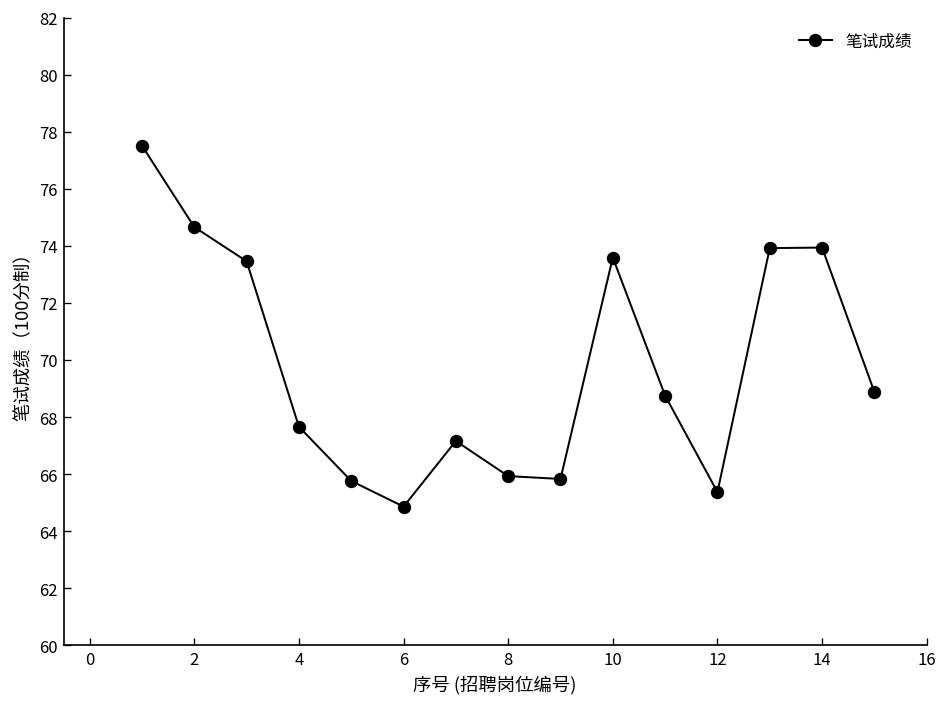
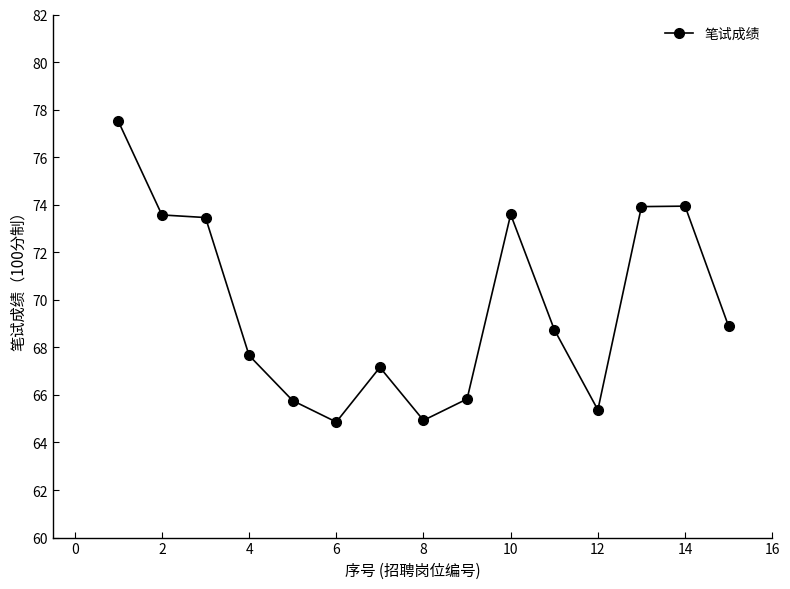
  {
-   "2": 74.7,
+   "2": 73.6,
    "4": 67.7,
    "6": 64.9,
-   "8": 65.9,
+   "8": 64.9,
    "10": 73.6,
    "12": 65.4,
    "14": 73.9
  }
